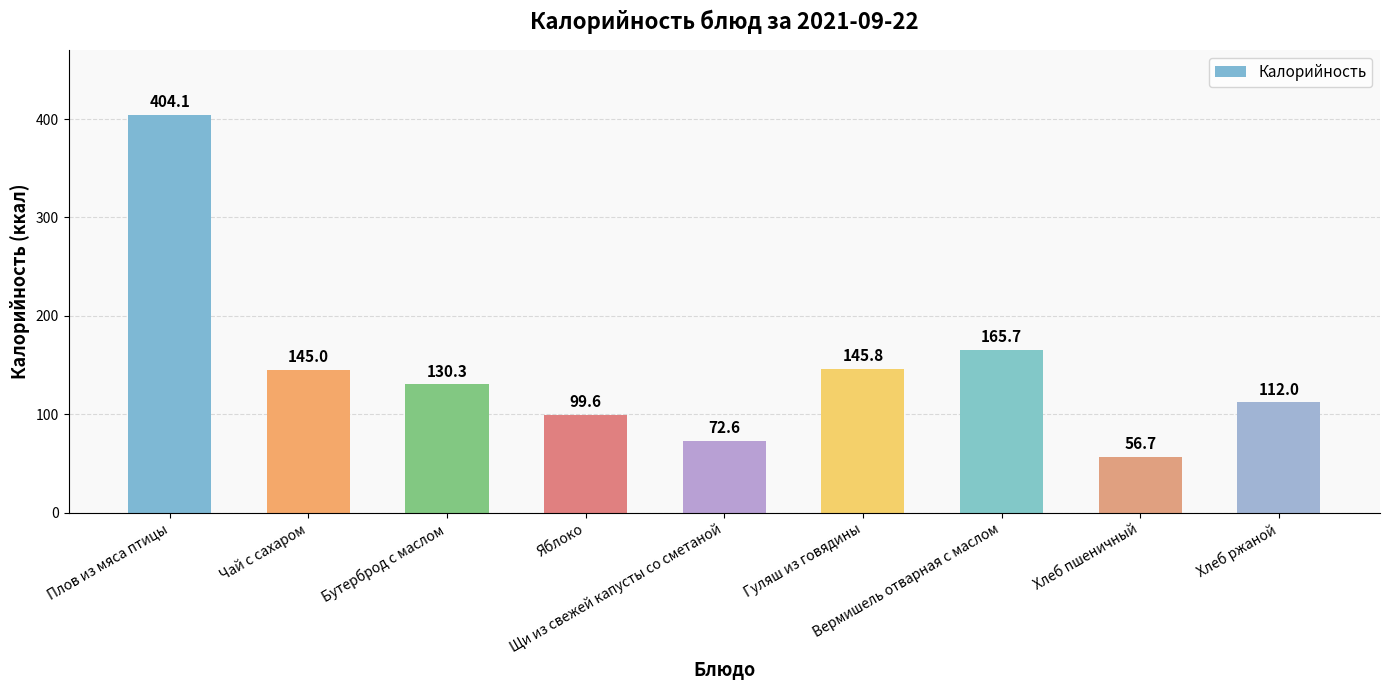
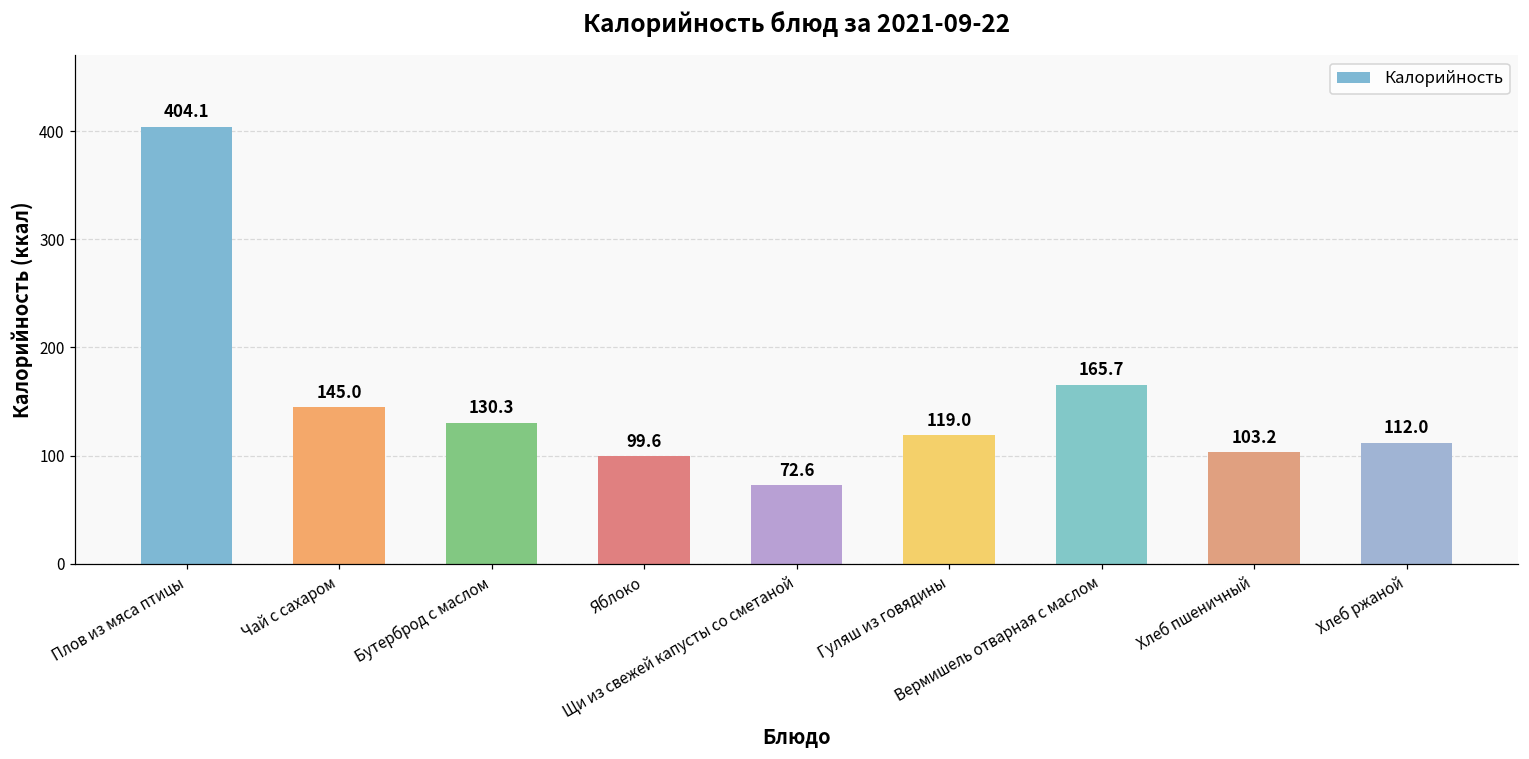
  {
    "Плов из мяса птицы": 404.1,
    "Чай с сахаром": 145.0,
    "Бутерброд с маслом": 130.3,
    "Яблоко": 99.6,
    "Щи из свежей капусты со сметаной": 72.6,
-   "Гуляш из говядины": 145.8,
+   "Гуляш из говядины": 119.0,
    "Вермишель отварная с маслом": 165.7,
-   "Хлеб пшеничный": 56.7,
+   "Хлеб пшеничный": 103.2,
    "Хлеб ржаной": 112.0
  }
